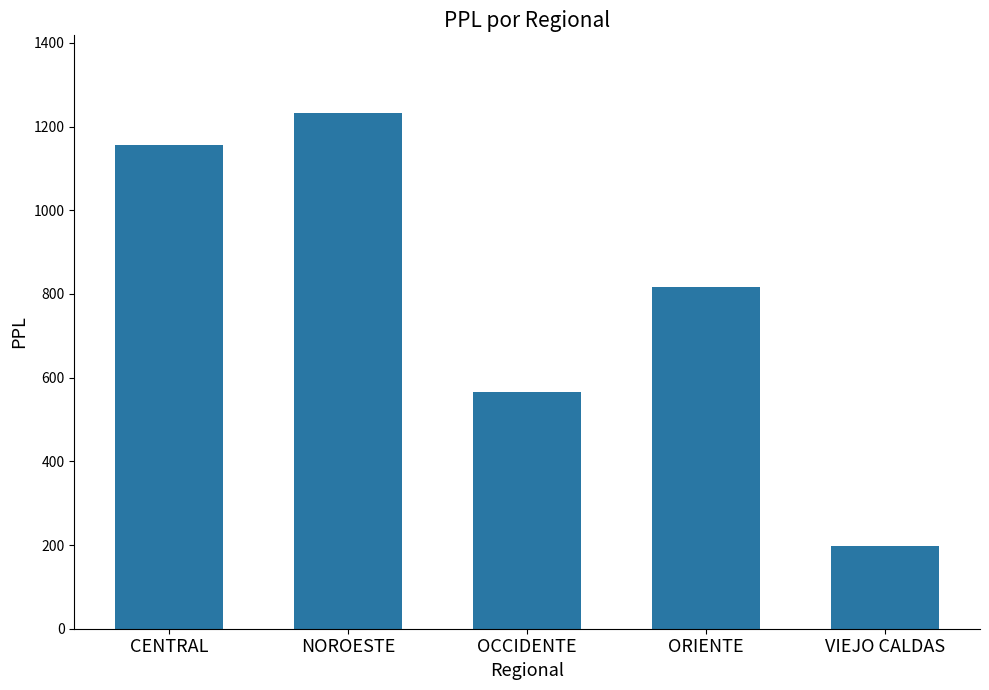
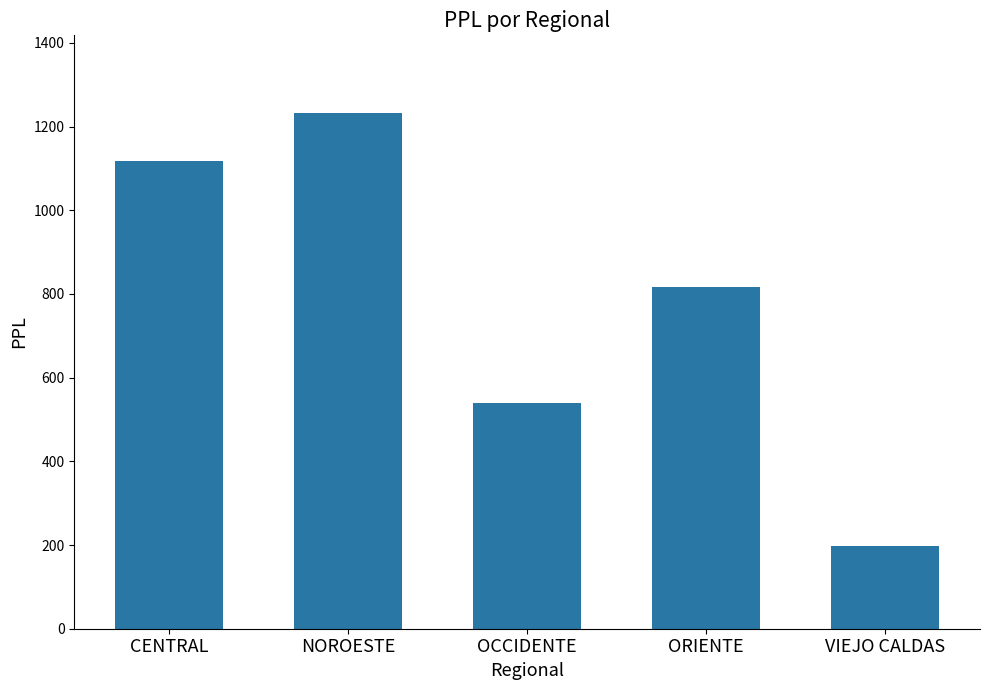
  {
-   "CENTRAL": 1160,
+   "CENTRAL": 1120,
    "NOROESTE": 1230,
-   "OCCIDENTE": 570,
+   "OCCIDENTE": 540,
    "ORIENTE": 820,
    "VIEJO CALDAS": 200
  }
